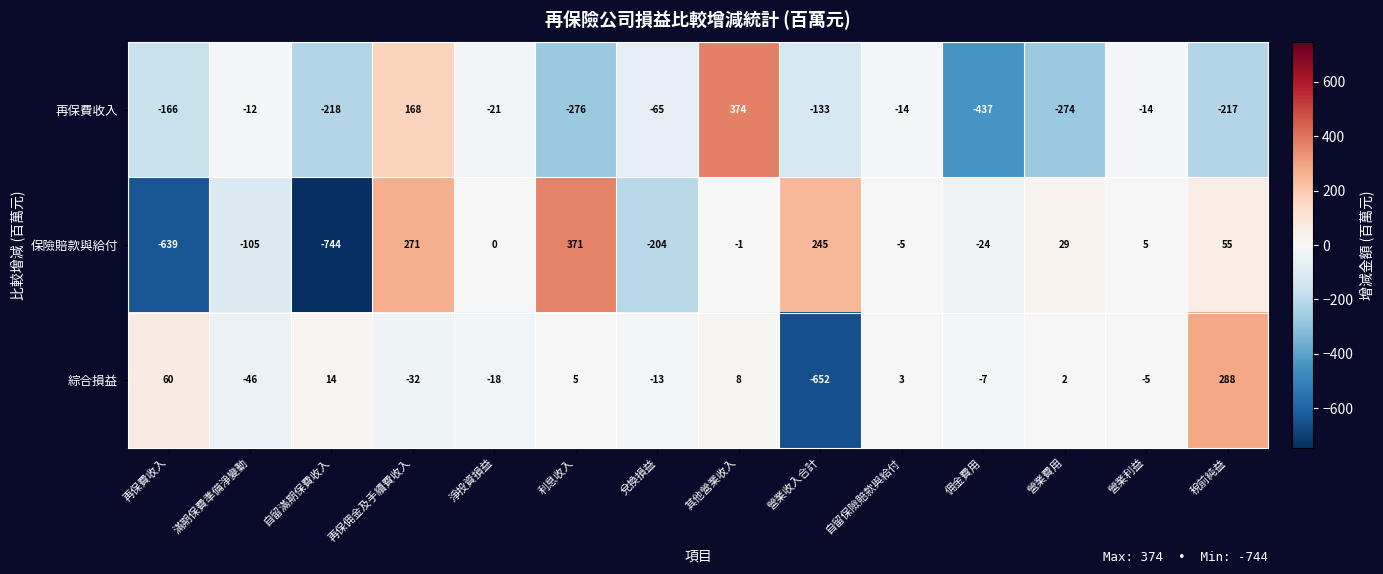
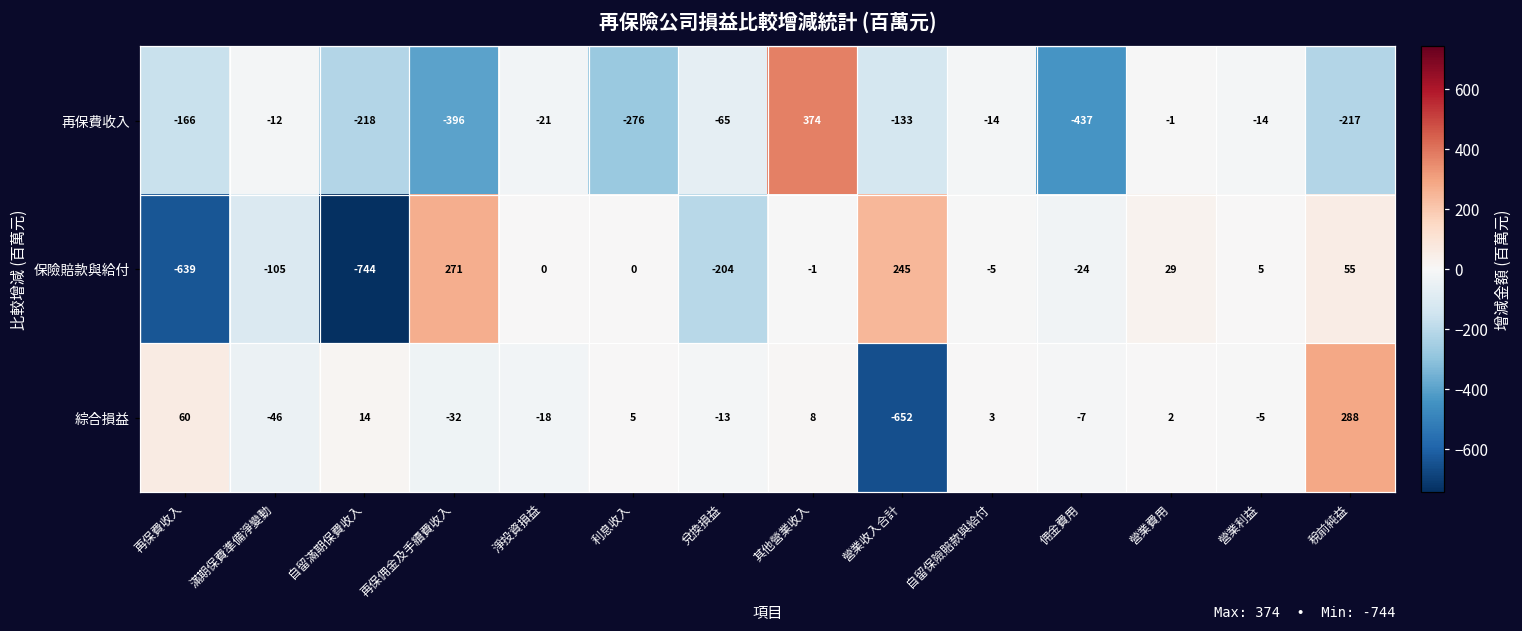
  {
    "再保費收入": {
      "再保費收入": -166,
      "滿期保費準備淨變動": -12,
      "自留滿期保費收入": -218,
-     "再保佣金及手續費收入": 168,
+     "再保佣金及手續費收入": -396,
      "淨投資損益": -21,
      "利息收入": -276,
      "兌換損益": -65,
      "其他營業收入": 374,
      "營業收入合計": -133,
      "自留保險賠款與給付": -14,
      "佣金費用": -437,
-     "營業費用": -274,
+     "營業費用": -1,
      "營業利益": -14,
      "稅前純益": -217
    },
    "保險賠款與給付": {
      "再保費收入": -639,
      "滿期保費準備淨變動": -105,
      "自留滿期保費收入": -744,
      "再保佣金及手續費收入": 271,
      "淨投資損益": 0,
-     "利息收入": 371,
+     "利息收入": 0,
      "兌換損益": -204,
      "其他營業收入": -1,
      "營業收入合計": 245,
      "自留保險賠款與給付": -5,
      "佣金費用": -24,
      "營業費用": 29,
      "營業利益": 5,
      "稅前純益": 55
    },
    "綜合損益": {
      "再保費收入": 60,
      "滿期保費準備淨變動": -46,
      "自留滿期保費收入": 14,
      "再保佣金及手續費收入": -32,
      "淨投資損益": -18,
      "利息收入": 5,
      "兌換損益": -13,
      "其他營業收入": 8,
      "營業收入合計": -652,
      "自留保險賠款與給付": 3,
      "佣金費用": -7,
      "營業費用": 2,
      "營業利益": -5,
      "稅前純益": 288
    }
  }
